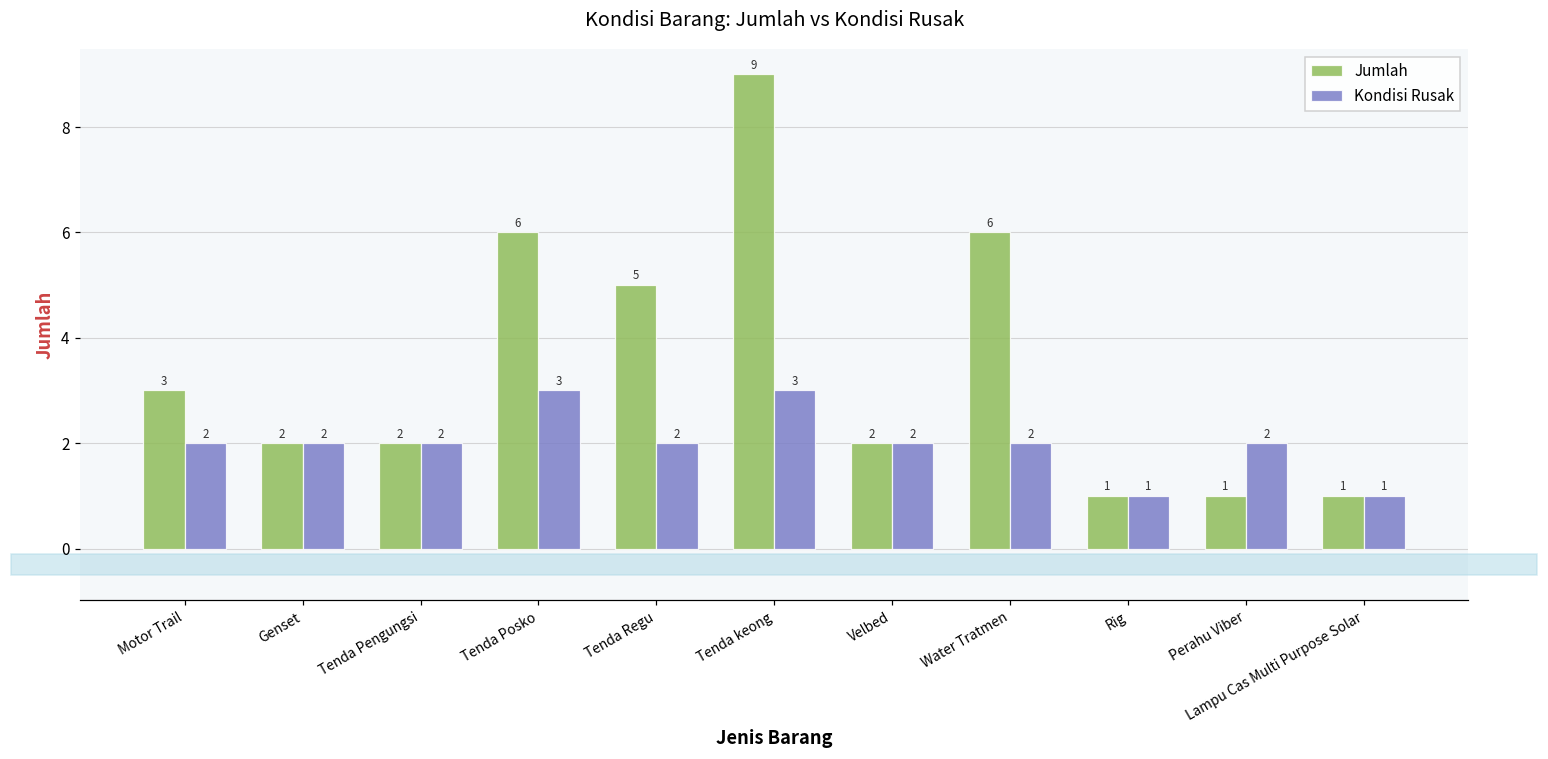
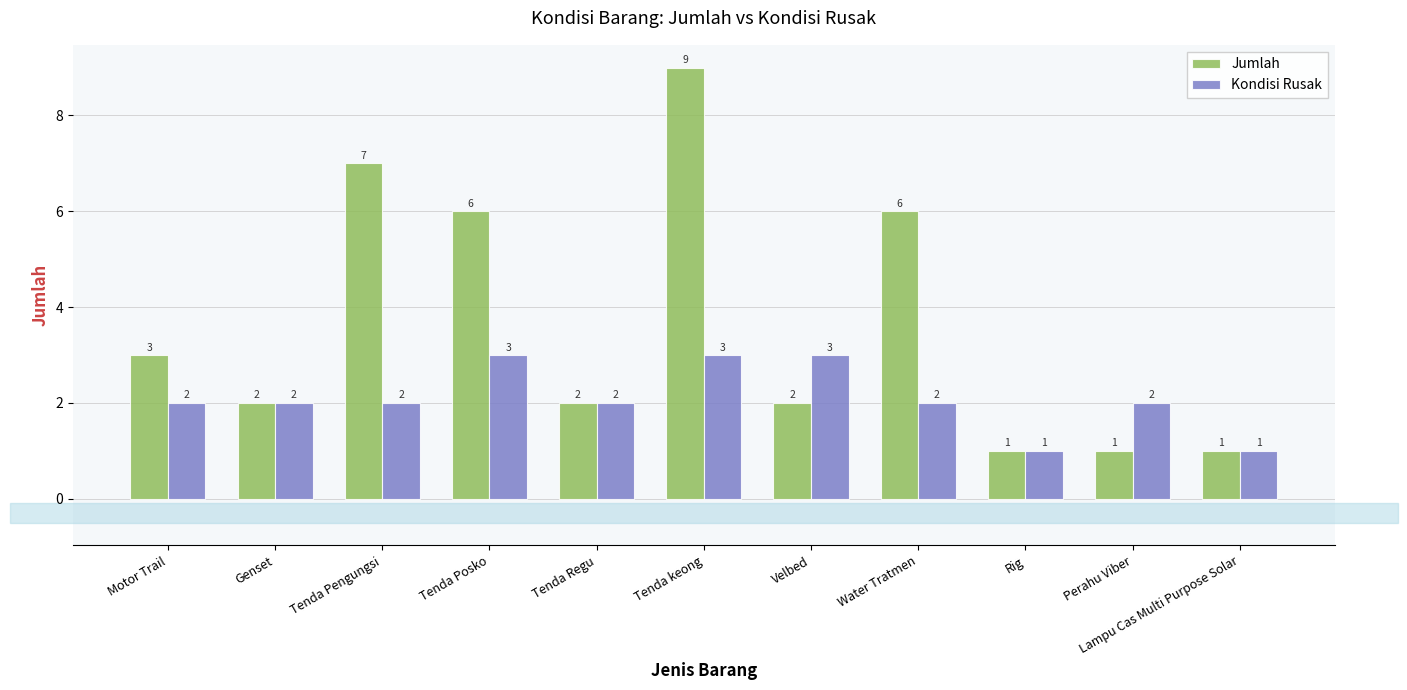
  {
    "Jumlah": {
      "Motor Trail": 3,
      "Genset": 2,
-     "Tenda Pengungsi": 2,
+     "Tenda Pengungsi": 7,
      "Tenda Posko": 6,
-     "Tenda Regu": 5,
+     "Tenda Regu": 2,
      "Tenda keong": 9,
      "Velbed": 2,
      "Water Tratmen": 6,
      "Rig": 1,
      "Perahu Viber": 1,
      "Lampu Cas Multi Purpose Solar": 1
    },
    "Kondisi Rusak": {
      "Motor Trail": 2,
      "Genset": 2,
      "Tenda Pengungsi": 2,
      "Tenda Posko": 3,
      "Tenda Regu": 2,
      "Tenda keong": 3,
-     "Velbed": 2,
+     "Velbed": 3,
      "Water Tratmen": 2,
      "Rig": 1,
      "Perahu Viber": 2,
      "Lampu Cas Multi Purpose Solar": 1
    }
  }
